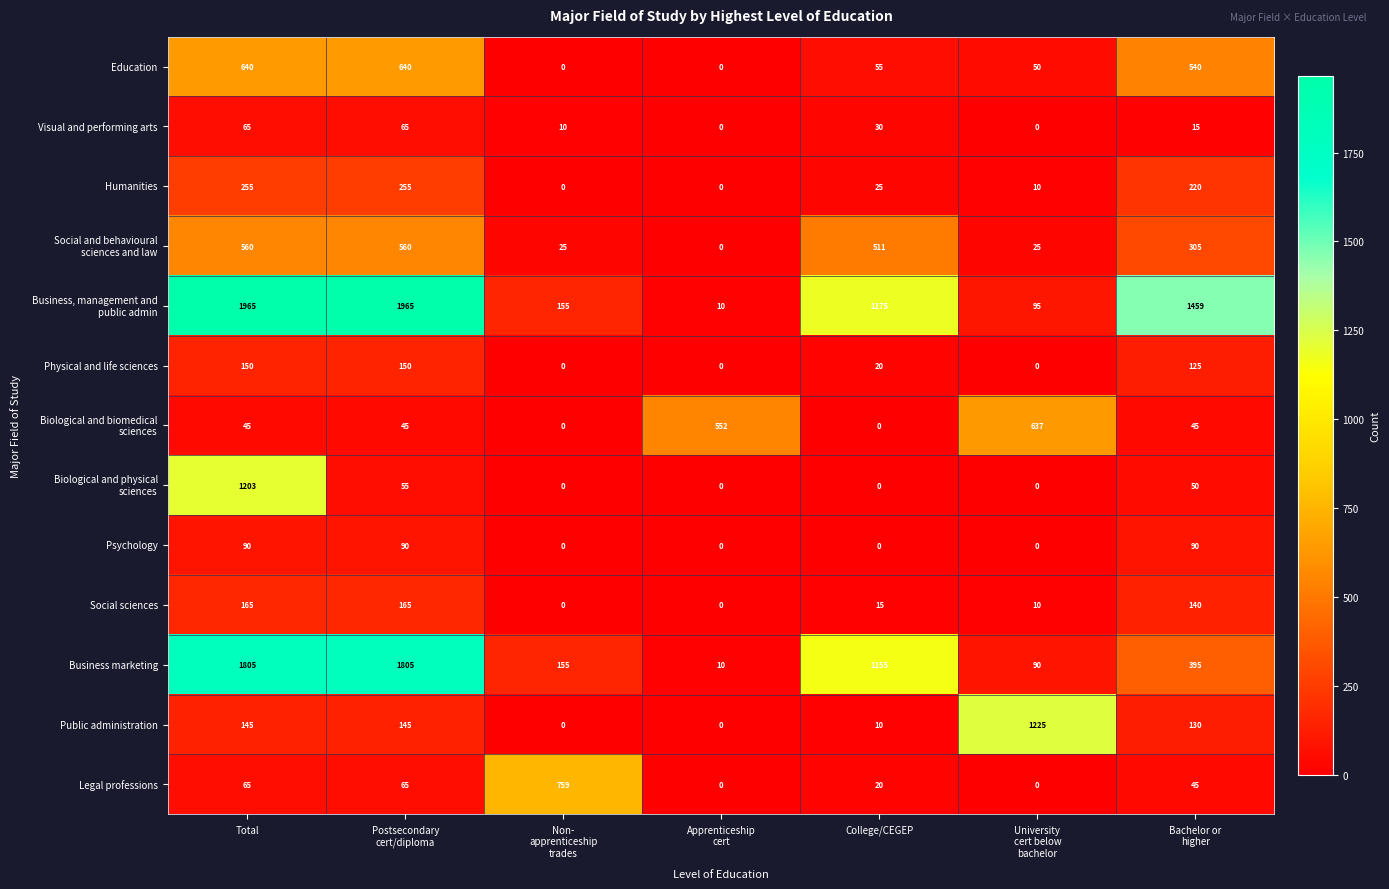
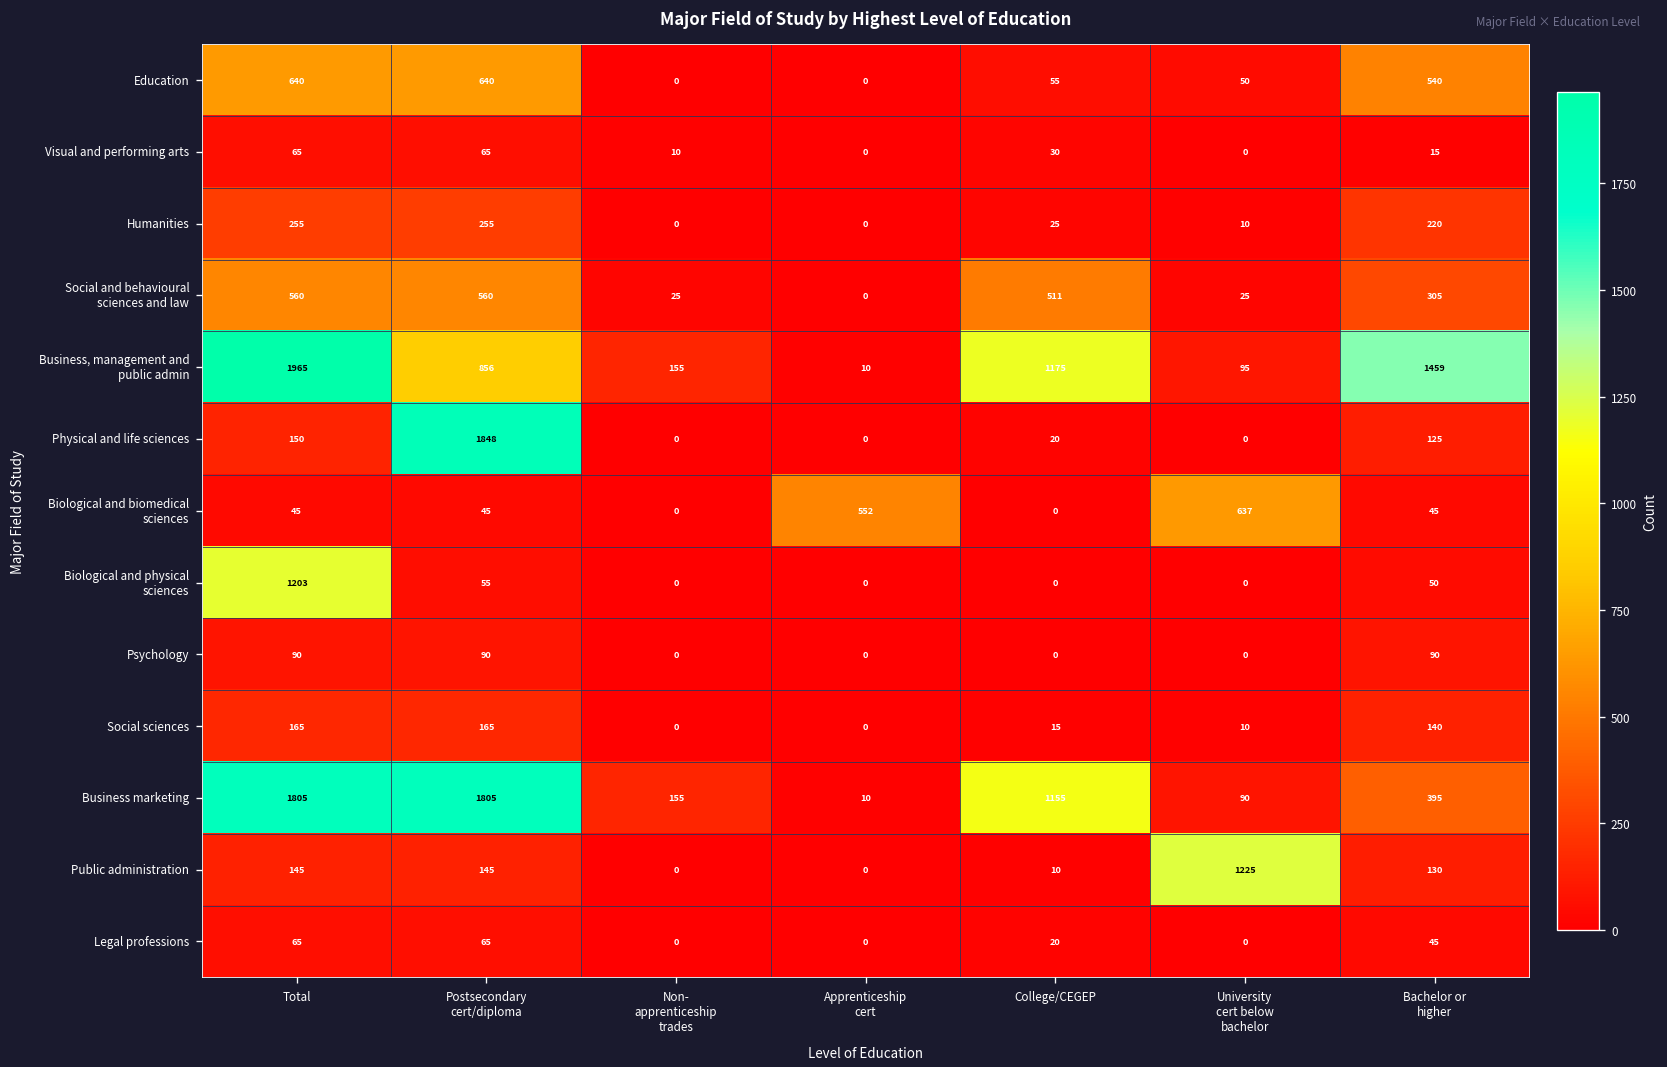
  {
    "Education": {
      "Total": 640,
      "Postsecondary cert/diploma": 640,
      "Non- apprenticeship trades": 0,
      "Apprenticeship cert": 0,
      "College/CEGEP": 55,
      "University cert below bachelor": 50,
      "Bachelor or higher": 540
    },
    "Visual and performing arts": {
      "Total": 65,
      "Postsecondary cert/diploma": 65,
      "Non- apprenticeship trades": 10,
      "Apprenticeship cert": 0,
      "College/CEGEP": 30,
      "University cert below bachelor": 0,
      "Bachelor or higher": 15
    },
    "Humanities": {
      "Total": 255,
      "Postsecondary cert/diploma": 255,
      "Non- apprenticeship trades": 0,
      "Apprenticeship cert": 0,
      "College/CEGEP": 25,
      "University cert below bachelor": 10,
      "Bachelor or higher": 220
    },
    "Social and behavioural sciences and law": {
      "Total": 560,
      "Postsecondary cert/diploma": 560,
      "Non- apprenticeship trades": 25,
      "Apprenticeship cert": 0,
      "College/CEGEP": 511,
      "University cert below bachelor": 25,
      "Bachelor or higher": 305
    },
    "Business, management and public admin": {
      "Total": 1965,
-     "Postsecondary cert/diploma": 1965,
+     "Postsecondary cert/diploma": 856,
      "Non- apprenticeship trades": 155,
      "Apprenticeship cert": 10,
      "College/CEGEP": 1175,
      "University cert below bachelor": 95,
      "Bachelor or higher": 1459
    },
    "Physical and life sciences": {
      "Total": 150,
-     "Postsecondary cert/diploma": 150,
+     "Postsecondary cert/diploma": 1848,
      "Non- apprenticeship trades": 0,
      "Apprenticeship cert": 0,
      "College/CEGEP": 20,
      "University cert below bachelor": 0,
      "Bachelor or higher": 125
    },
    "Biological and biomedical sciences": {
      "Total": 45,
      "Postsecondary cert/diploma": 45,
      "Non- apprenticeship trades": 0,
      "Apprenticeship cert": 552,
      "College/CEGEP": 0,
      "University cert below bachelor": 637,
      "Bachelor or higher": 45
    },
    "Biological and physical sciences": {
      "Total": 1203,
      "Postsecondary cert/diploma": 55,
      "Non- apprenticeship trades": 0,
      "Apprenticeship cert": 0,
      "College/CEGEP": 0,
      "University cert below bachelor": 0,
      "Bachelor or higher": 50
    },
    "Psychology": {
      "Total": 90,
      "Postsecondary cert/diploma": 90,
      "Non- apprenticeship trades": 0,
      "Apprenticeship cert": 0,
      "College/CEGEP": 0,
      "University cert below bachelor": 0,
      "Bachelor or higher": 90
    },
    "Social sciences": {
      "Total": 165,
      "Postsecondary cert/diploma": 165,
      "Non- apprenticeship trades": 0,
      "Apprenticeship cert": 0,
      "College/CEGEP": 15,
      "University cert below bachelor": 10,
      "Bachelor or higher": 140
    },
    "Business marketing": {
      "Total": 1805,
      "Postsecondary cert/diploma": 1805,
      "Non- apprenticeship trades": 155,
      "Apprenticeship cert": 10,
      "College/CEGEP": 1155,
      "University cert below bachelor": 90,
      "Bachelor or higher": 395
    },
    "Public administration": {
      "Total": 145,
      "Postsecondary cert/diploma": 145,
      "Non- apprenticeship trades": 0,
      "Apprenticeship cert": 0,
      "College/CEGEP": 10,
      "University cert below bachelor": 1225,
      "Bachelor or higher": 130
    },
    "Legal professions": {
      "Total": 65,
      "Postsecondary cert/diploma": 65,
-     "Non- apprenticeship trades": 759,
+     "Non- apprenticeship trades": 0,
      "Apprenticeship cert": 0,
      "College/CEGEP": 20,
      "University cert below bachelor": 0,
      "Bachelor or higher": 45
    }
  }
